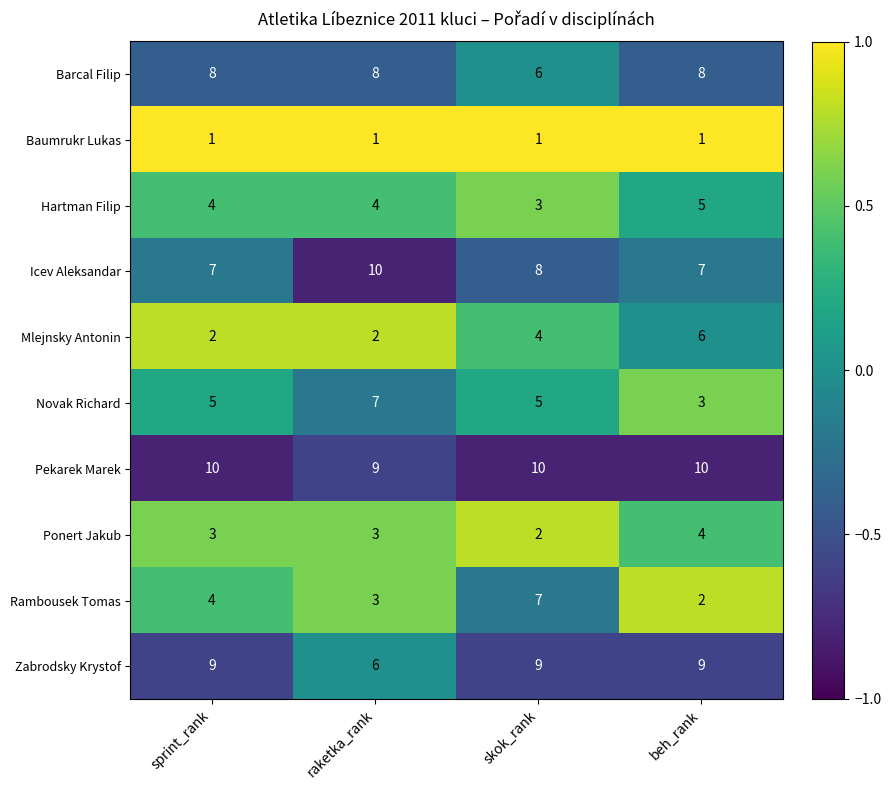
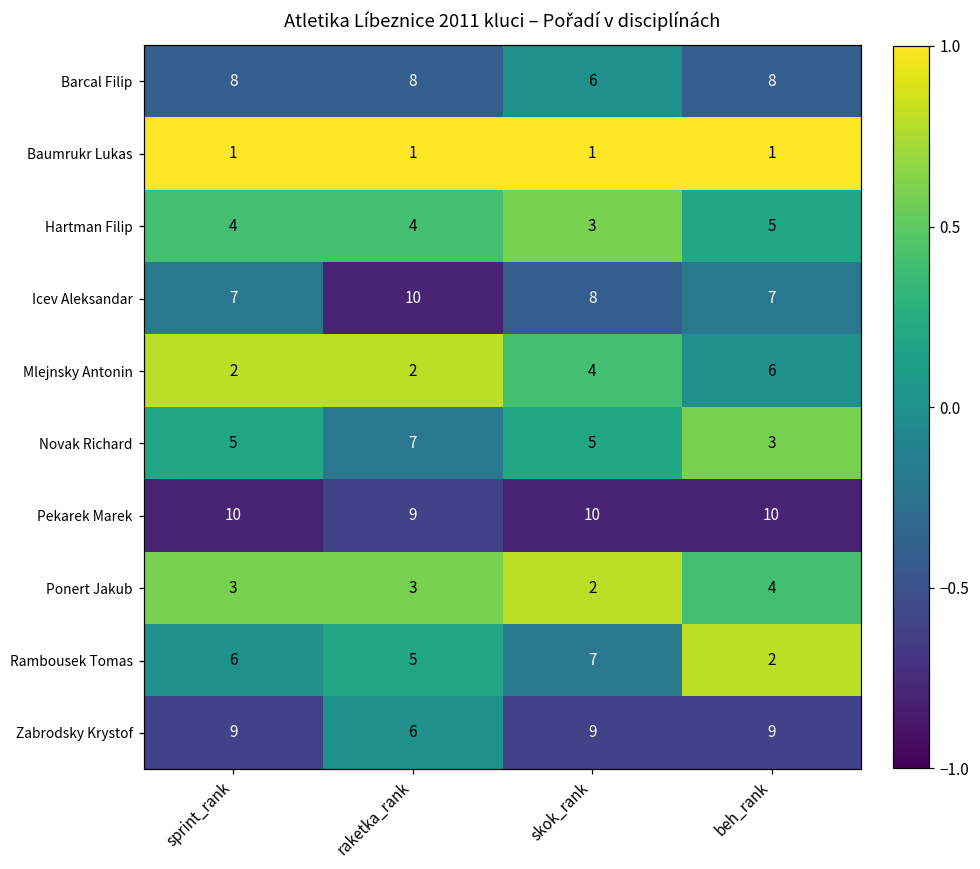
  {
    "Barcal Filip": {
      "sprint_rank": 8,
      "raketka_rank": 8,
      "skok_rank": 6,
      "beh_rank": 8
    },
    "Baumrukr Lukas": {
      "sprint_rank": 1,
      "raketka_rank": 1,
      "skok_rank": 1,
      "beh_rank": 1
    },
    "Hartman Filip": {
      "sprint_rank": 4,
      "raketka_rank": 4,
      "skok_rank": 3,
      "beh_rank": 5
    },
    "Icev Aleksandar": {
      "sprint_rank": 7,
      "raketka_rank": 10,
      "skok_rank": 8,
      "beh_rank": 7
    },
    "Mlejnsky Antonin": {
      "sprint_rank": 2,
      "raketka_rank": 2,
      "skok_rank": 4,
      "beh_rank": 6
    },
    "Novak Richard": {
      "sprint_rank": 5,
      "raketka_rank": 7,
      "skok_rank": 5,
      "beh_rank": 3
    },
    "Pekarek Marek": {
      "sprint_rank": 10,
      "raketka_rank": 9,
      "skok_rank": 10,
      "beh_rank": 10
    },
    "Ponert Jakub": {
      "sprint_rank": 3,
      "raketka_rank": 3,
      "skok_rank": 2,
      "beh_rank": 4
    },
    "Rambousek Tomas": {
-     "sprint_rank": 4,
-     "raketka_rank": 3,
+     "sprint_rank": 6,
+     "raketka_rank": 5,
      "skok_rank": 7,
      "beh_rank": 2
    },
    "Zabrodsky Krystof": {
      "sprint_rank": 9,
      "raketka_rank": 6,
      "skok_rank": 9,
      "beh_rank": 9
    }
  }
